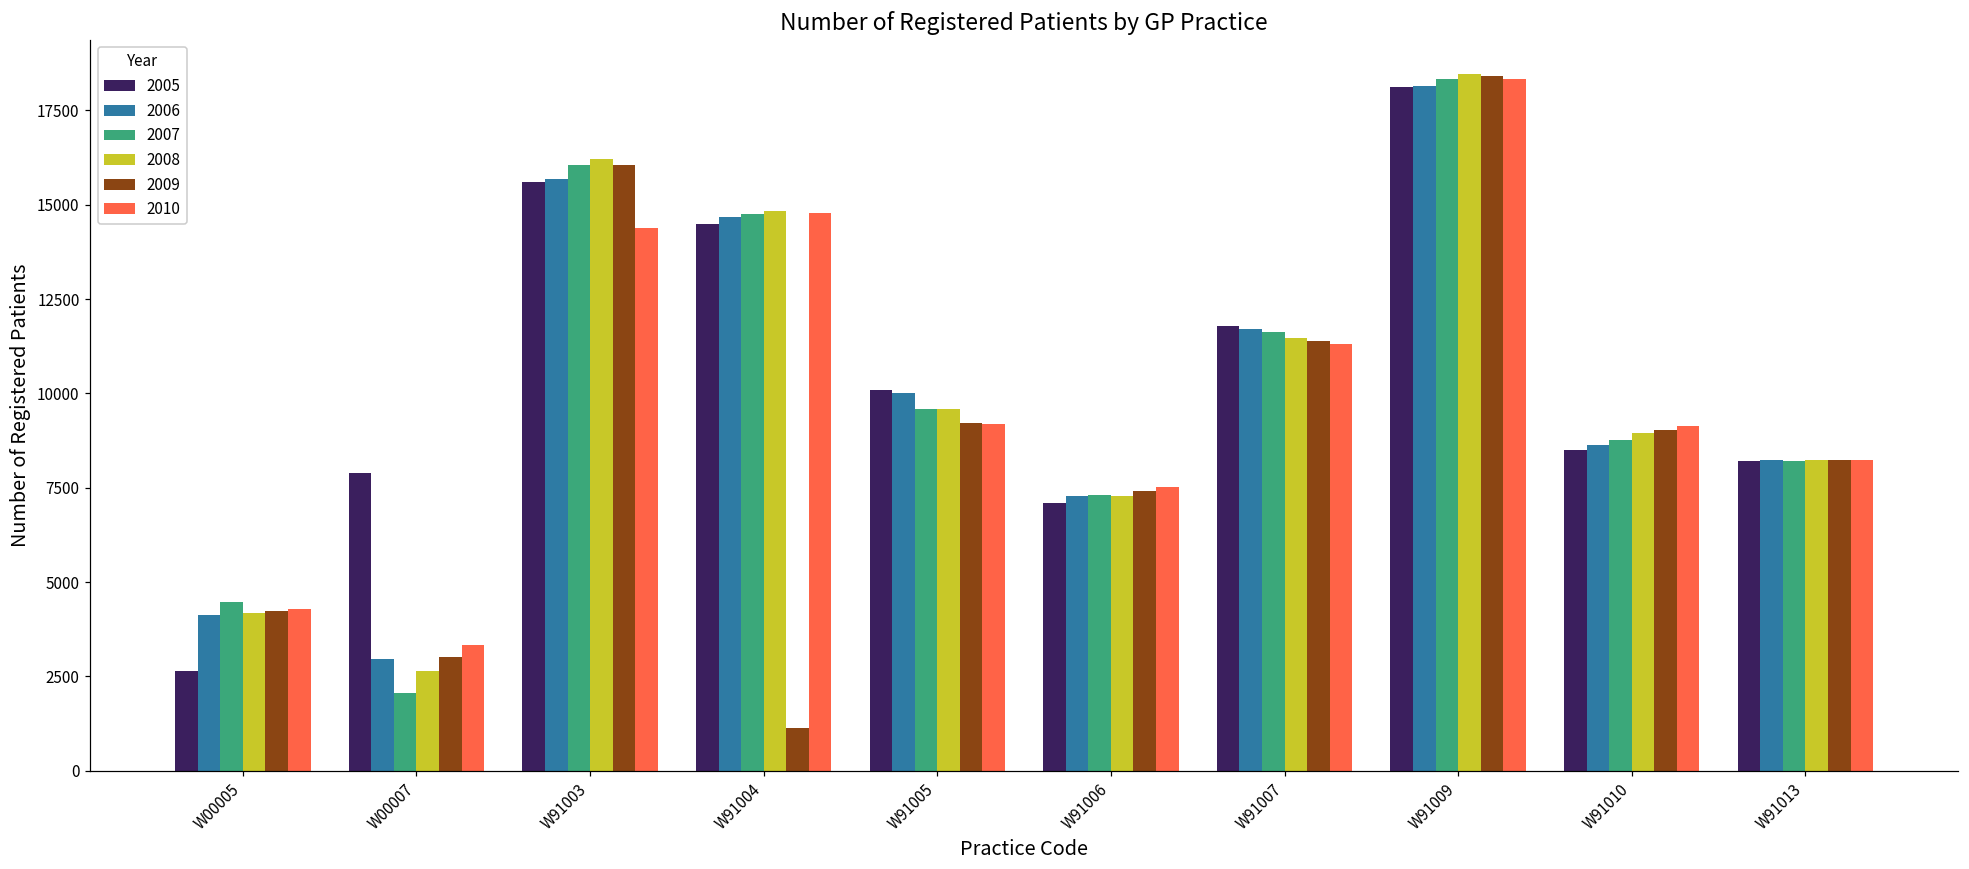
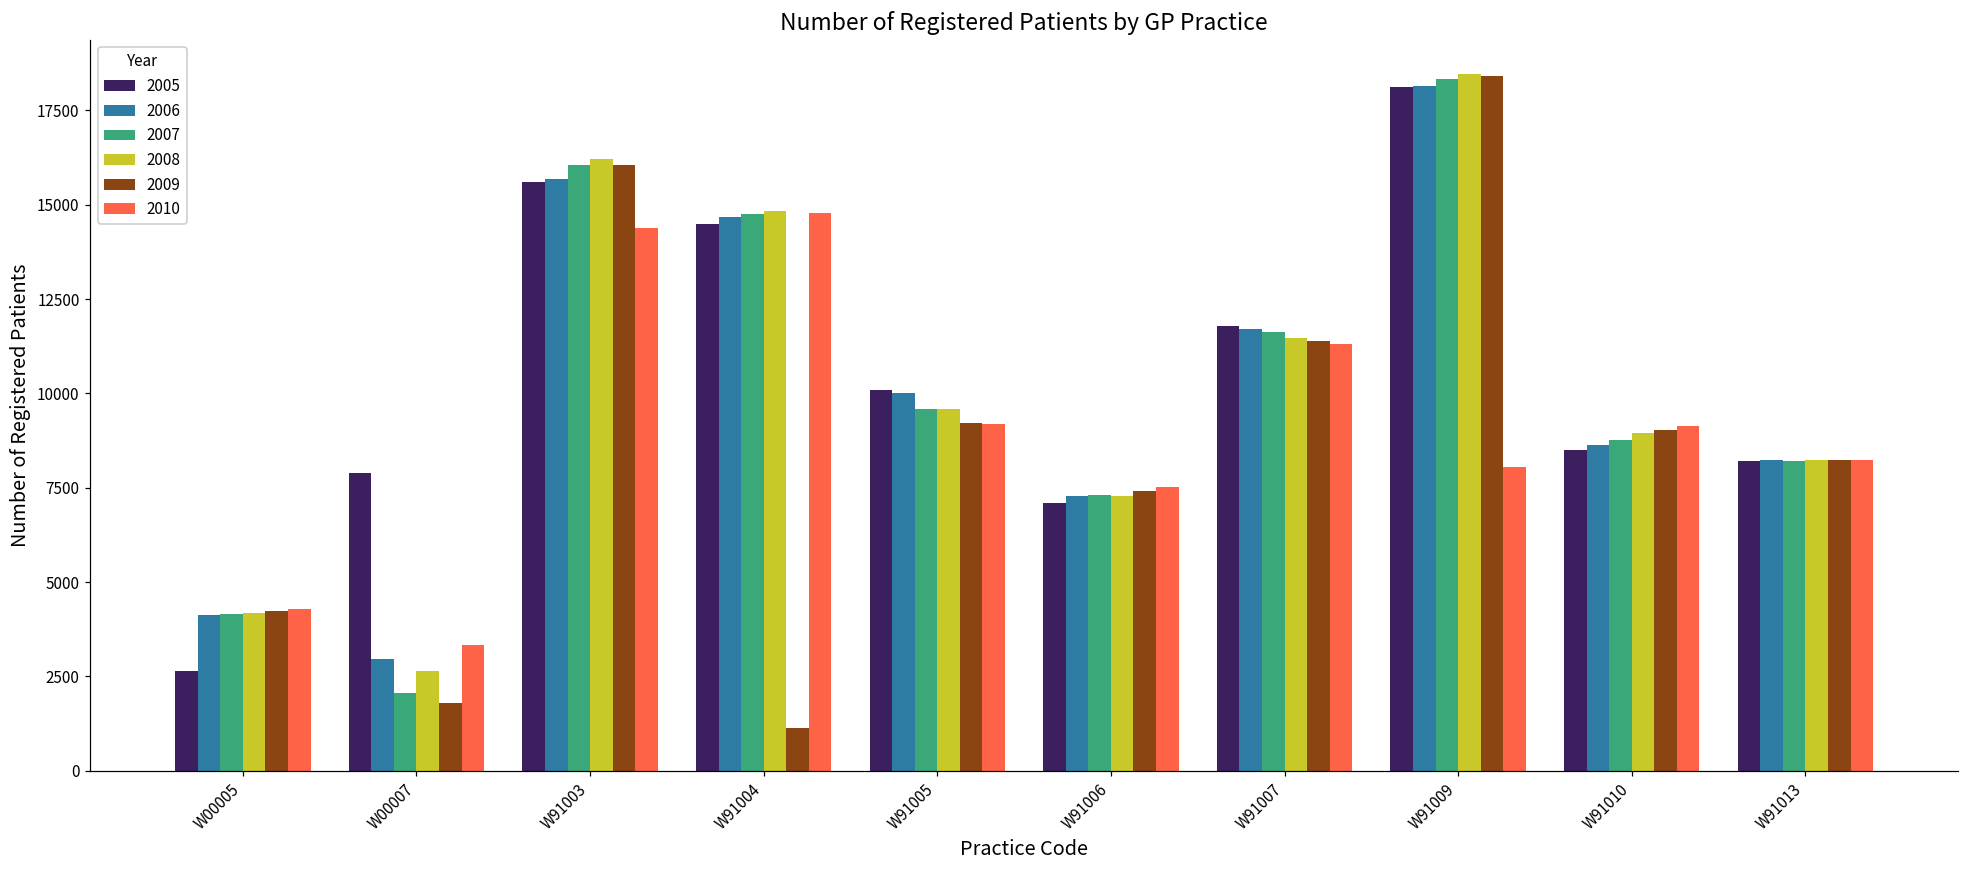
  {
    "2005": {
      "W00005": 2700,
      "W00007": 7900,
      "W91003": 15600,
      "W91004": 14500,
      "W91005": 10100,
      "W91006": 7100,
      "W91007": 11800,
      "W91009": 18100,
      "W91010": 8500,
      "W91013": 8200
    },
    "2006": {
      "W00005": 4100,
      "W00007": 3000,
      "W91003": 15700,
      "W91004": 14700,
      "W91005": 10000,
      "W91006": 7300,
      "W91007": 11700,
      "W91009": 18100,
      "W91010": 8600,
      "W91013": 8200
    },
    "2007": {
-     "W00005": 4500,
+     "W00005": 4200,
      "W00007": 2100,
      "W91003": 16000,
      "W91004": 14800,
      "W91005": 9600,
      "W91006": 7300,
      "W91007": 11600,
      "W91009": 18300,
      "W91010": 8800,
      "W91013": 8200
    },
    "2008": {
      "W00005": 4200,
      "W00007": 2600,
      "W91003": 16200,
      "W91004": 14800,
      "W91005": 9600,
      "W91006": 7300,
      "W91007": 11500,
      "W91009": 18500,
      "W91010": 9000,
      "W91013": 8200
    },
    "2009": {
      "W00005": 4200,
-     "W00007": 3000,
+     "W00007": 1800,
      "W91003": 16000,
      "W91004": 1100,
      "W91005": 9200,
      "W91006": 7400,
      "W91007": 11400,
      "W91009": 18400,
      "W91010": 9000,
      "W91013": 8200
    },
    "2010": {
      "W00005": 4300,
      "W00007": 3300,
      "W91003": 14400,
      "W91004": 14800,
      "W91005": 9200,
      "W91006": 7500,
      "W91007": 11300,
-     "W91009": 18300,
+     "W91009": 8100,
      "W91010": 9100,
      "W91013": 8200
    }
  }
